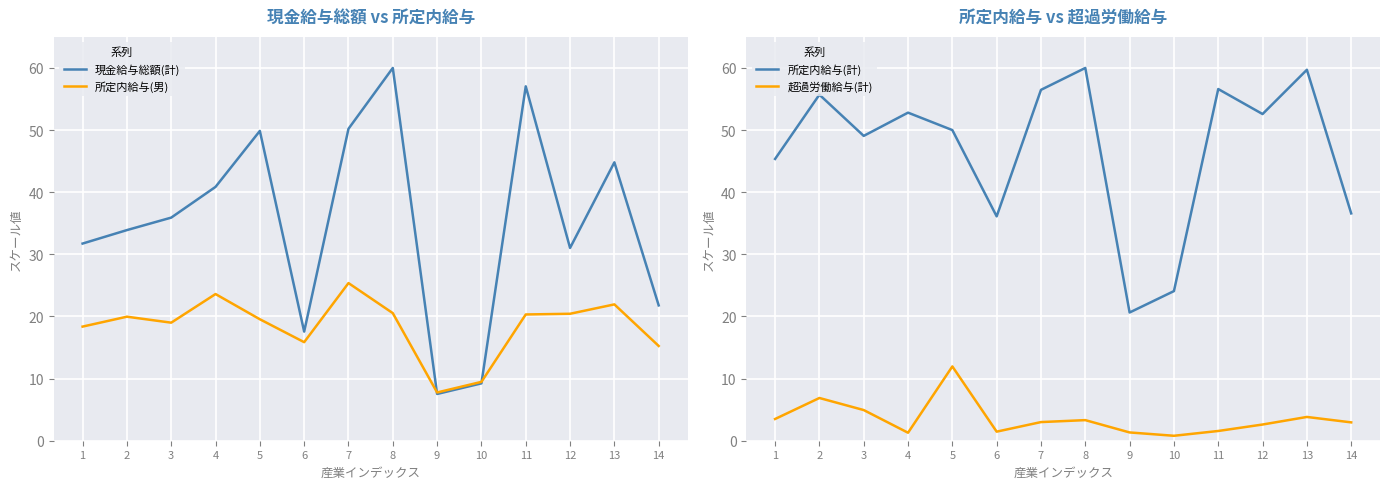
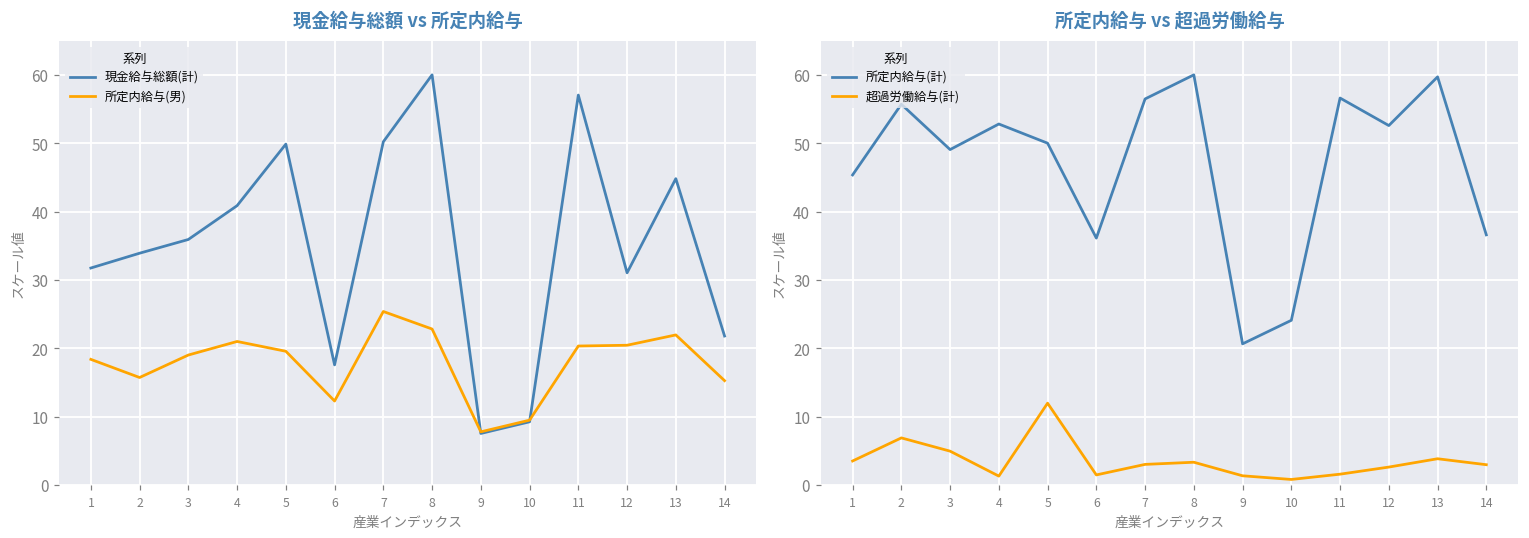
  {
    "現金給与総額 vs 所定内給与": {
      "現金給与総額(計)": {
        "1": 32,
        "2": 34,
        "3": 36,
        "4": 41,
        "5": 50,
        "6": 18,
        "7": 50,
        "8": 60,
        "11": 57,
        "12": 31,
        "13": 45,
        "14": 22
      },
      "所定内給与(男)": {
        "1": 18,
-       "2": 20,
+       "2": 16,
        "3": 19,
-       "4": 24,
+       "4": 21,
        "5": 20,
-       "6": 16,
+       "6": 12,
        "7": 25,
-       "8": 21,
+       "8": 23,
        "11": 20,
        "12": 20,
        "13": 22,
        "14": 15
      }
    },
    "所定内給与 vs 超過労働給与": {
      "所定内給与(計)": {
        "1": 45,
        "3": 49,
        "4": 53,
        "5": 50,
        "6": 36,
        "7": 56,
        "8": 60,
        "9": 21,
        "10": 24,
        "11": 57,
        "12": 53,
        "13": 60,
        "14": 37
      },
      "超過労働給与(計)": {
        "1": 3,
        "2": 7,
        "3": 5,
        "4": 1,
        "5": 12,
        "6": 1,
        "7": 3,
        "8": 3,
        "9": 1,
        "10": 1,
        "11": 2,
        "12": 3,
        "13": 4,
        "14": 3
      }
    }
  }
